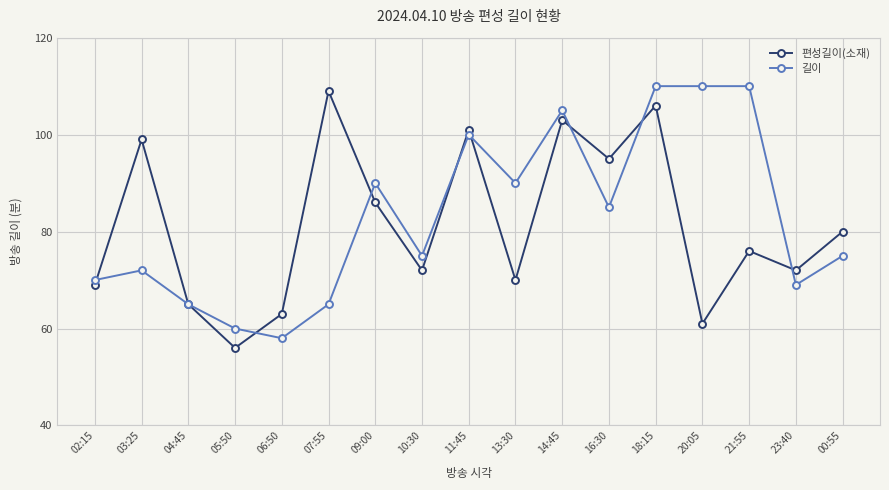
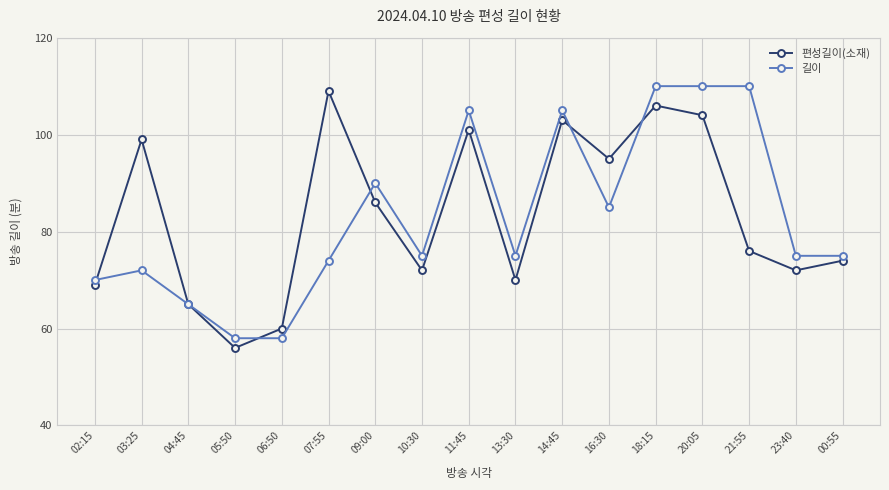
  {
    "편성길이(소재)": {
      "02:15": 69,
      "03:25": 99,
      "05:50": 56,
-     "06:50": 63,
+     "06:50": 60,
      "07:55": 109,
      "09:00": 86,
      "10:30": 72,
      "11:45": 101,
      "13:30": 70,
      "14:45": 103,
      "16:30": 95,
      "18:15": 106,
-     "20:05": 61,
+     "20:05": 104,
      "21:55": 76,
      "23:40": 72,
-     "00:55": 80
+     "00:55": 74
    },
    "길이": {
      "02:15": 70,
      "03:25": 72,
-     "05:50": 60,
+     "05:50": 58,
      "06:50": 58,
-     "07:55": 65,
+     "07:55": 74,
      "09:00": 90,
      "10:30": 75,
-     "11:45": 100,
-     "13:30": 90,
+     "11:45": 105,
+     "13:30": 75,
      "14:45": 105,
      "16:30": 85,
      "18:15": 110,
      "20:05": 110,
      "21:55": 110,
-     "23:40": 69,
+     "23:40": 75,
      "00:55": 75
    }
  }
